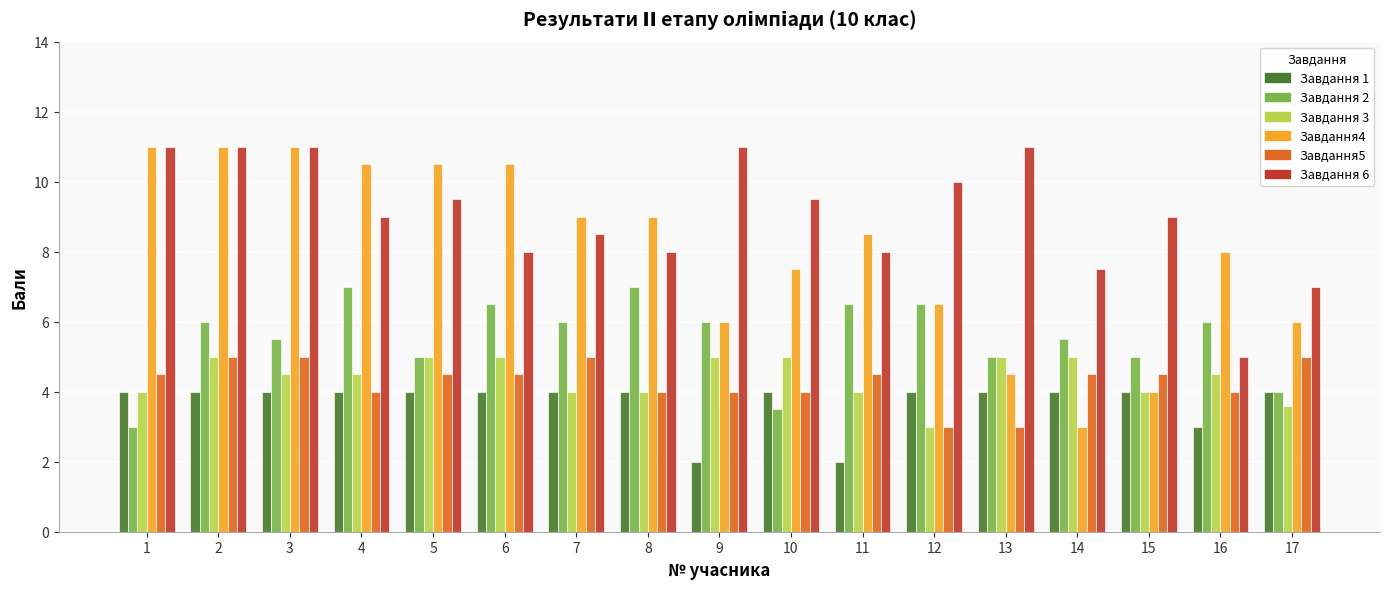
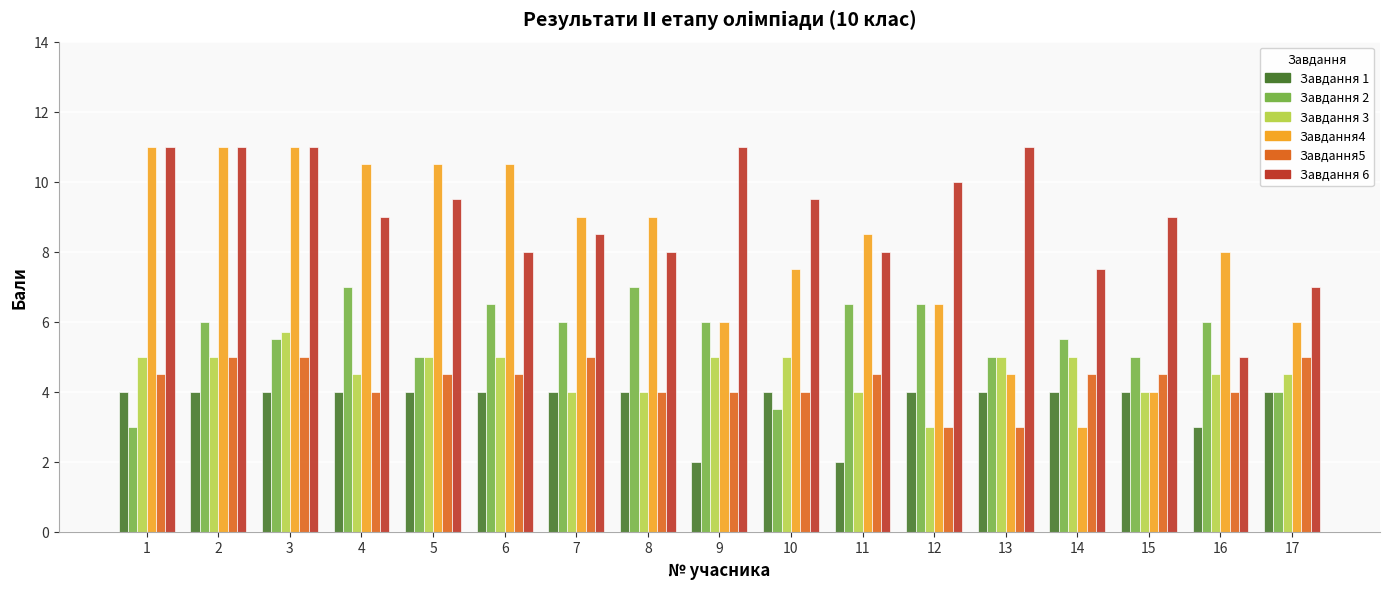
  {
    "Завдання 1": {
      "1": 4.0,
      "2": 4.0,
      "3": 4.0,
      "4": 4.0,
      "5": 4.0,
      "6": 4.0,
      "7": 4.0,
      "8": 4.0,
      "9": 2.0,
      "10": 4.0,
      "11": 2.0,
      "12": 4.0,
      "13": 4.0,
      "14": 4.0,
      "15": 4.0,
      "16": 3.0,
      "17": 4.0
    },
    "Завдання 2": {
      "1": 3.0,
      "2": 6.0,
      "3": 5.5,
      "4": 7.0,
      "5": 5.0,
      "6": 6.5,
      "7": 6.0,
      "8": 7.0,
      "9": 6.0,
      "10": 3.5,
      "11": 6.5,
      "12": 6.5,
      "13": 5.0,
      "14": 5.5,
      "15": 5.0,
      "16": 6.0,
      "17": 4.0
    },
    "Завдання 3": {
-     "1": 4,
+     "1": 5,
      "2": 5.0,
-     "3": 4.5,
+     "3": 5.7,
      "4": 4.5,
      "5": 5.0,
      "6": 5.0,
      "7": 4.0,
      "8": 4.0,
      "9": 5.0,
      "10": 5.0,
      "11": 4.0,
      "12": 3.0,
      "13": 5.0,
      "14": 5.0,
      "15": 4.0,
      "16": 4.5,
-     "17": 3.6
+     "17": 4.5
    },
    "Завдання4": {
      "1": 11.0,
      "2": 11.0,
      "3": 11.0,
      "4": 10.5,
      "5": 10.5,
      "6": 10.5,
      "7": 9.0,
      "8": 9.0,
      "9": 6.0,
      "10": 7.5,
      "11": 8.5,
      "12": 6.5,
      "13": 4.5,
      "14": 3.0,
      "15": 4.0,
      "16": 8.0,
      "17": 6.0
    }
  }
